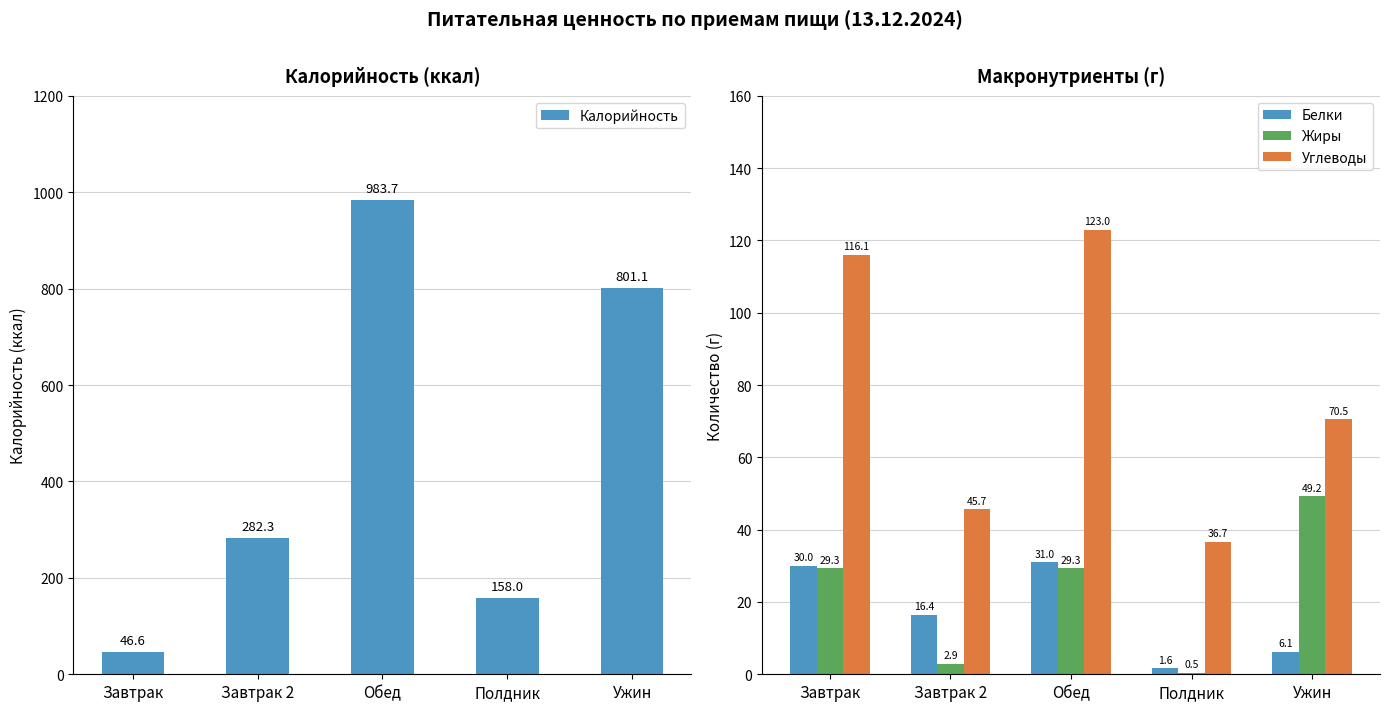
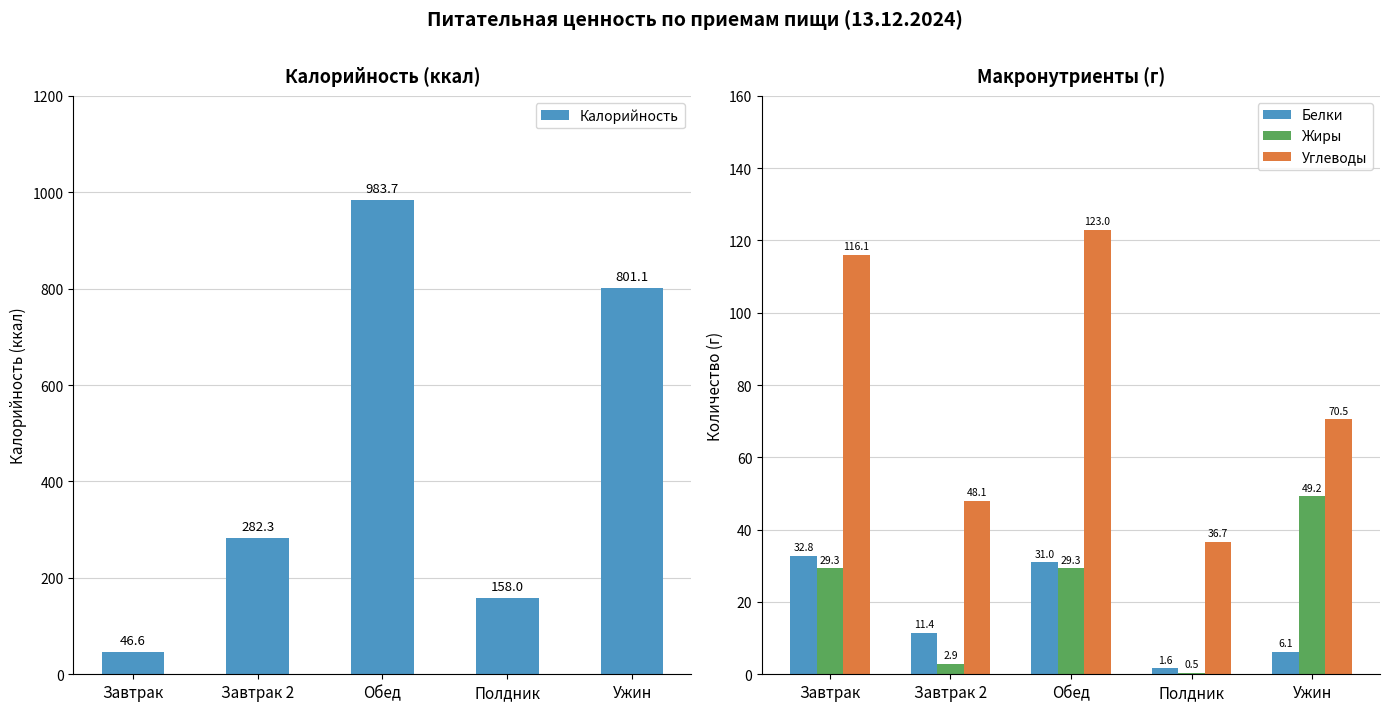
  {
    "Калорийность (ккал)": {
      "Завтрак": 46.6,
      "Завтрак 2": 282.3,
      "Обед": 983.7,
      "Полдник": 158.0,
      "Ужин": 801.1
    },
    "Макронутриенты (г)": {
      "Белки": {
-       "Завтрак": 30.0,
-       "Завтрак 2": 16.4,
+       "Завтрак": 32.8,
+       "Завтрак 2": 11.4,
        "Обед": 31.0,
        "Полдник": 1.6,
        "Ужин": 6.1
      },
      "Жиры": {
        "Завтрак": 29.3,
        "Завтрак 2": 2.9,
        "Обед": 29.3,
        "Полдник": 0.5,
        "Ужин": 49.2
      },
      "Углеводы": {
        "Завтрак": 116.1,
-       "Завтрак 2": 45.7,
+       "Завтрак 2": 48.1,
        "Обед": 123.0,
        "Полдник": 36.7,
        "Ужин": 70.5
      }
    }
  }
